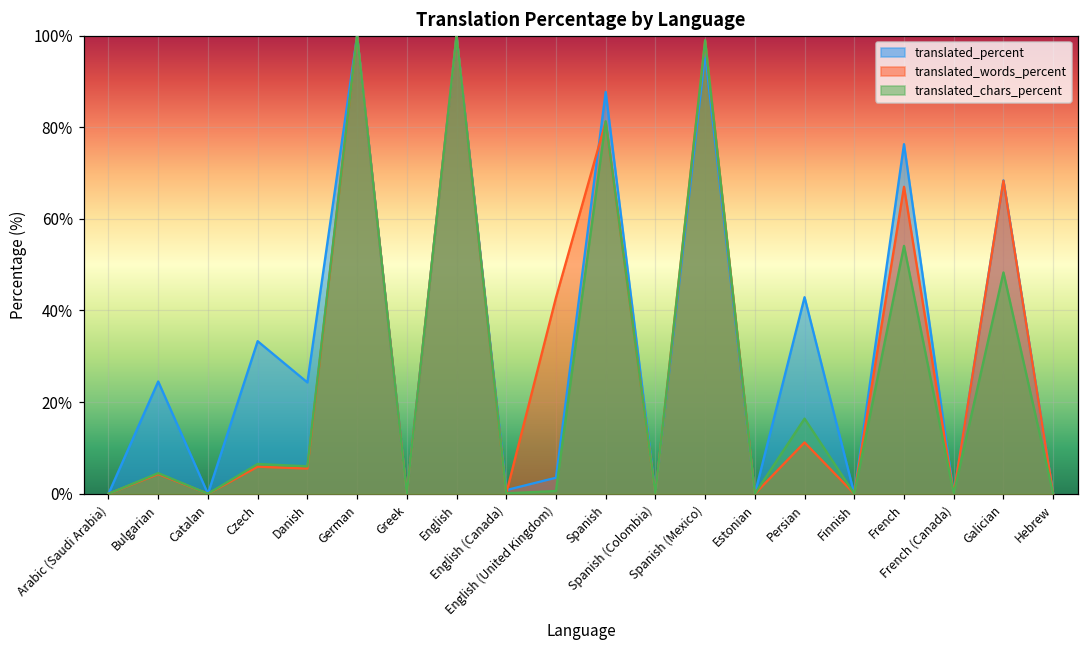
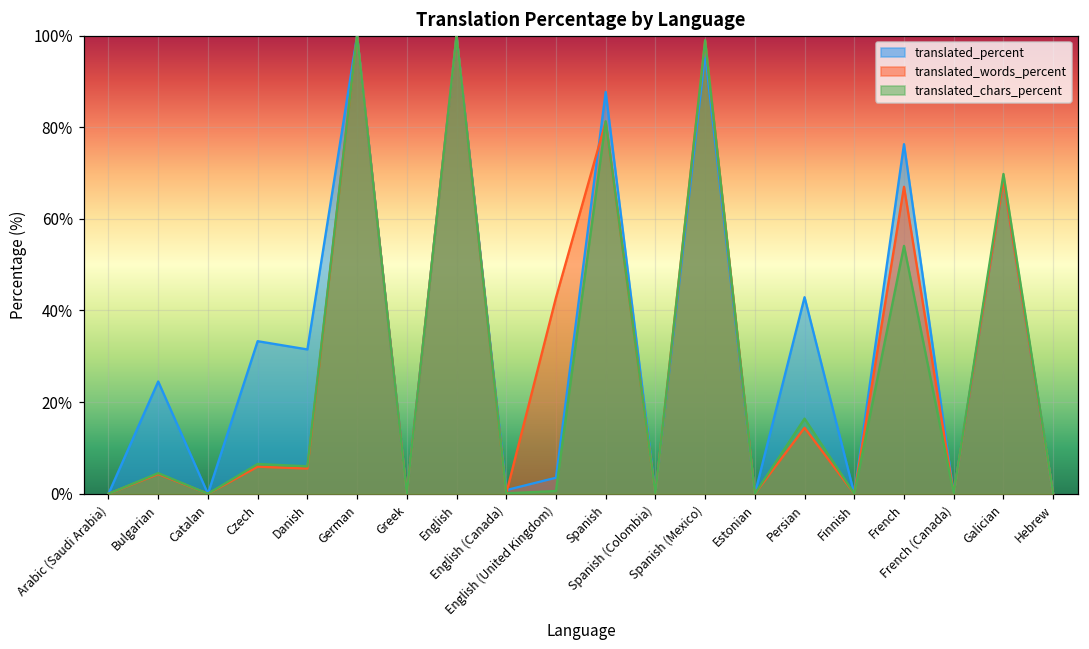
  {
    "translated_percent": {
      "Bulgarian": "25%",
      "Czech": "33%",
-     "Danish": "24%",
+     "Danish": "32%",
      "English (Canada)": "1%",
      "English (United Kingdom)": "4%",
      "Spanish": "88%",
      "Spanish (Mexico)": "96%",
      "Persian": "43%",
      "French": "76%"
    },
    "translated_words_percent": {
      "English (United Kingdom)": "43%",
-     "Persian": "11%",
+     "Persian": "14%",
      "French": "67%"
    },
    "translated_chars_percent": {
      "English (United Kingdom)": "1%",
      "Persian": "16%",
      "French": "54%",
-     "Galician": "48%"
+     "Galician": "70%"
    }
  }
